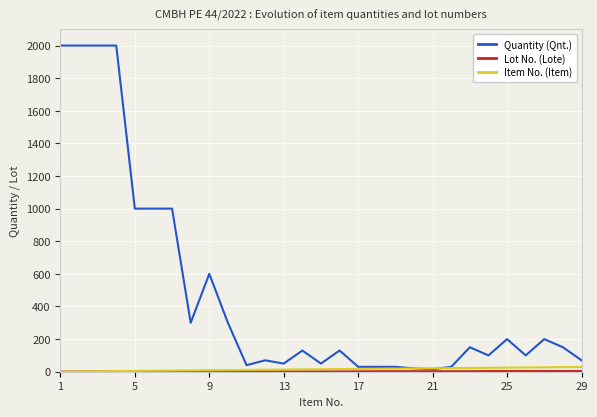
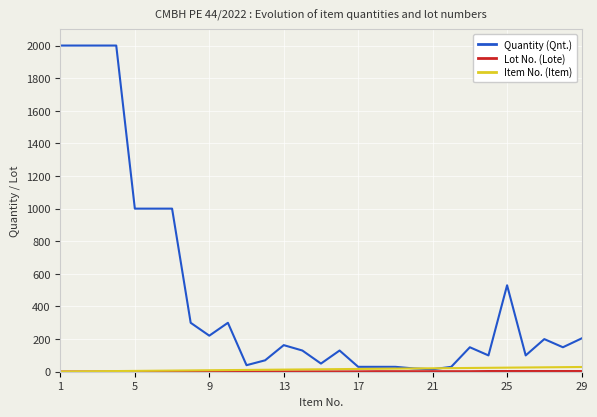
  {
    "Quantity (Qnt.)": {
      "1": 2000,
      "5": 1000,
-     "9": 600,
-     "13": 50,
-     "25": 200,
-     "29": 70
+     "9": 220,
+     "13": 160,
+     "25": 530,
+     "29": 200
    },
    "Lot No. (Lote)": {
      "25": 0,
      "29": 0
    },
    "Item No. (Item)": {
      "25": 30,
      "29": 30
    }
  }
